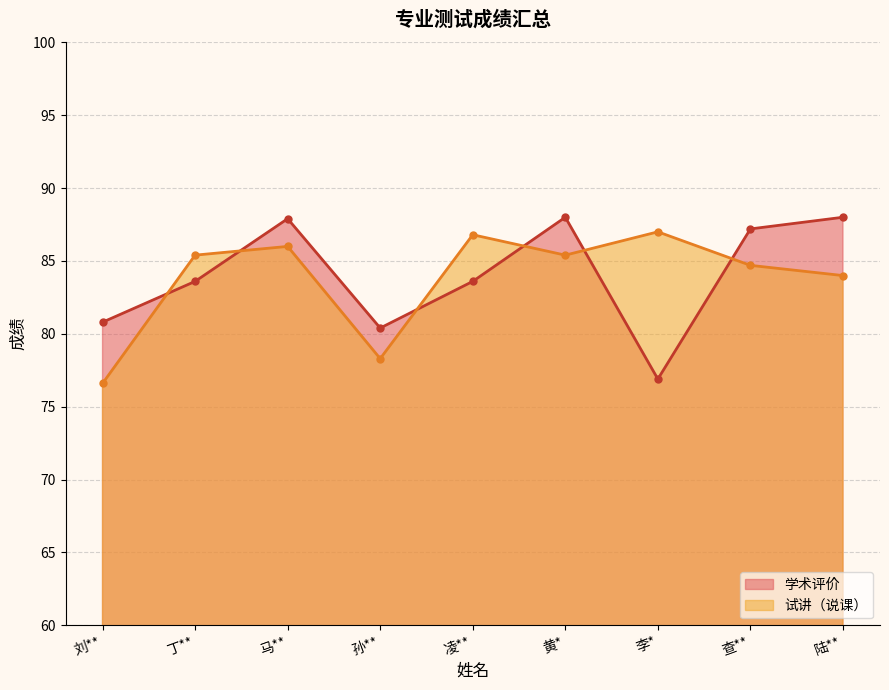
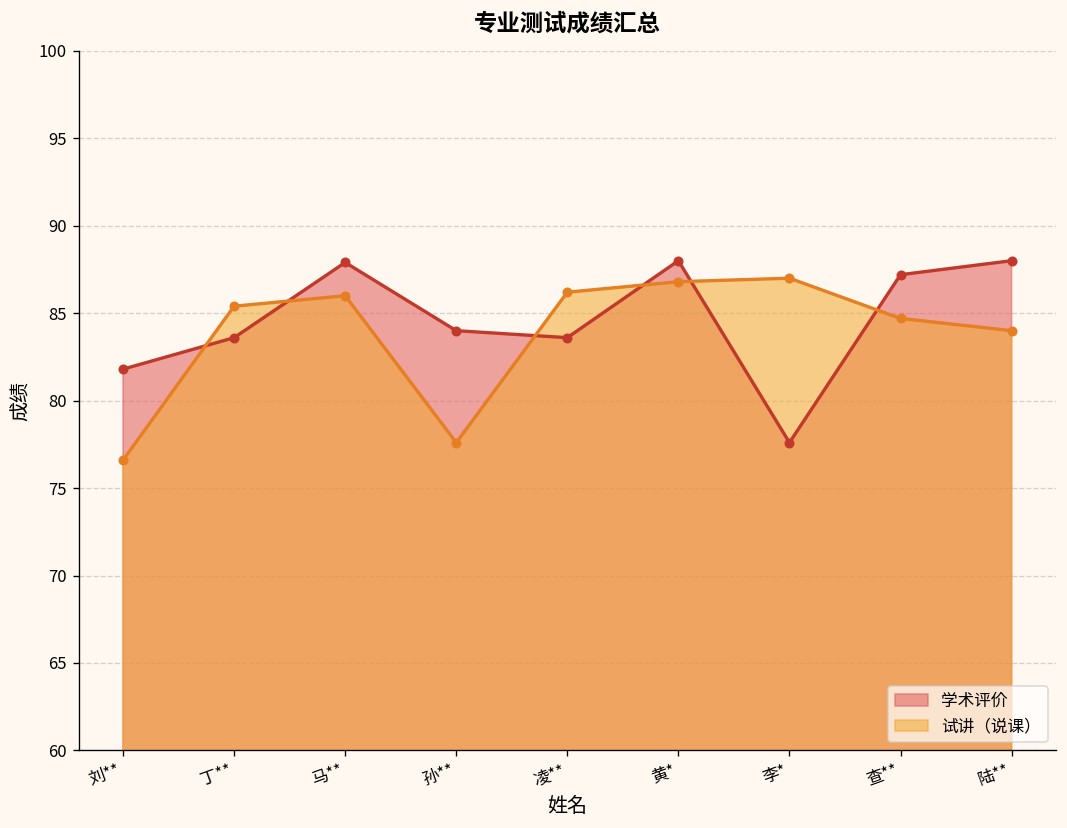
  {
    "学术评价": {
-     "刘**": 80.8,
+     "刘**": 81.8,
      "丁**": 83.6,
      "马**": 87.9,
-     "孙**": 80.4,
+     "孙**": 84.0,
      "凌**": 83.6,
      "黄*": 88.0,
-     "李*": 76.9,
+     "李*": 77.6,
      "查**": 87.2,
      "陆**": 88.0
    },
    "试讲（说课）": {
      "刘**": 76.6,
      "丁**": 85.4,
      "马**": 86.0,
-     "孙**": 78.3,
-     "凌**": 86.8,
-     "黄*": 85.4,
+     "孙**": 77.6,
+     "凌**": 86.2,
+     "黄*": 86.8,
      "李*": 87.0,
      "查**": 84.7,
      "陆**": 84.0
    }
  }
